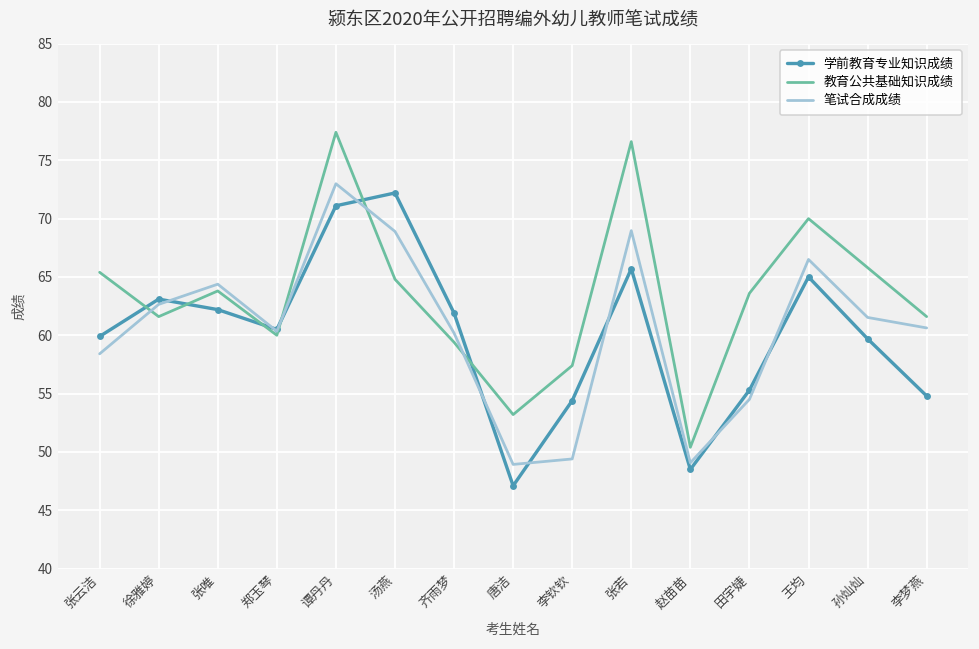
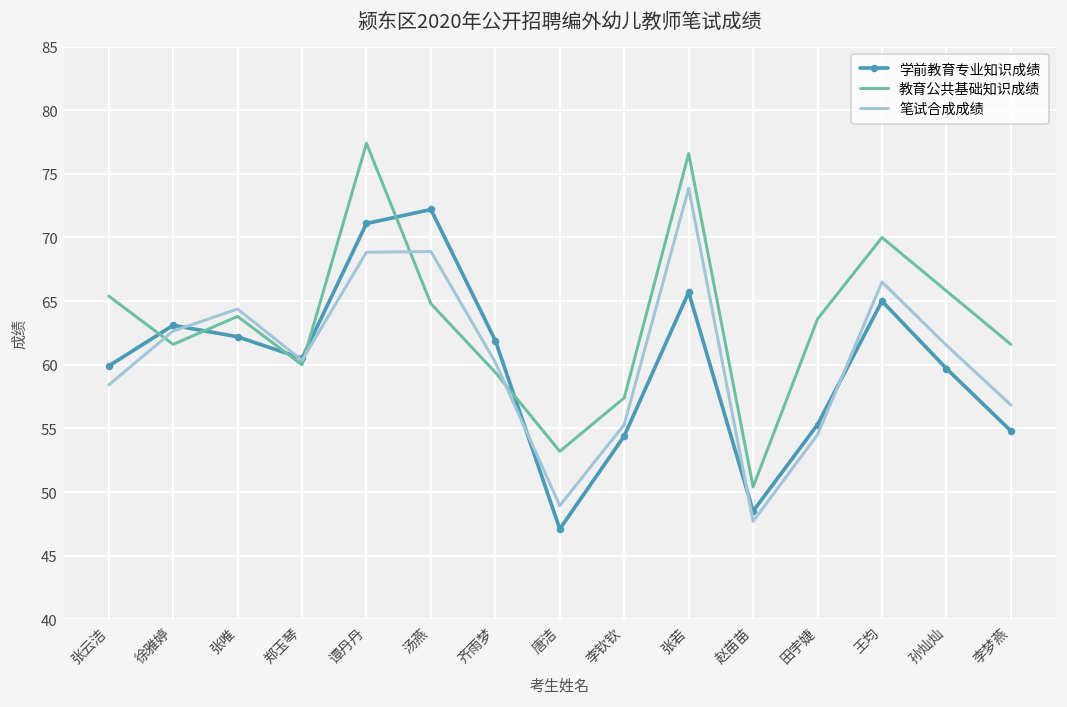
  {
    "笔试合成成绩": {
      "张云洁": 58.4,
      "徐雅婷": 62.7,
      "张唯": 64.4,
-     "谭丹丹": 73.0,
+     "谭丹丹": 68.8,
      "汤燕": 68.9,
      "齐雨梦": 60.2,
      "唐洁": 48.9,
-     "李钦钦": 49.4,
-     "张若": 69.0,
-     "赵苗苗": 49.1,
+     "李钦钦": 55.3,
+     "张若": 73.9,
+     "赵苗苗": 47.7,
      "田宇婕": 54.5,
      "王均": 66.5,
      "孙灿灿": 61.5,
-     "李梦燕": 60.6
+     "李梦燕": 56.8
    }
  }
